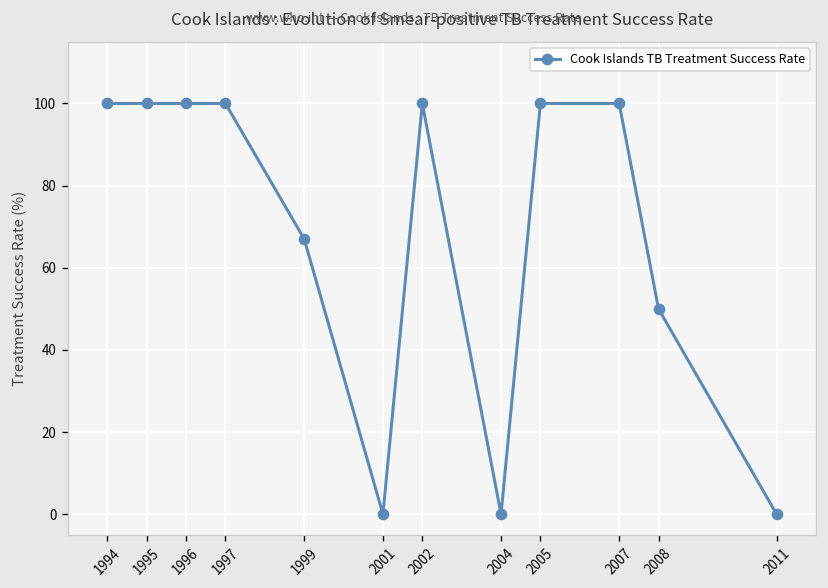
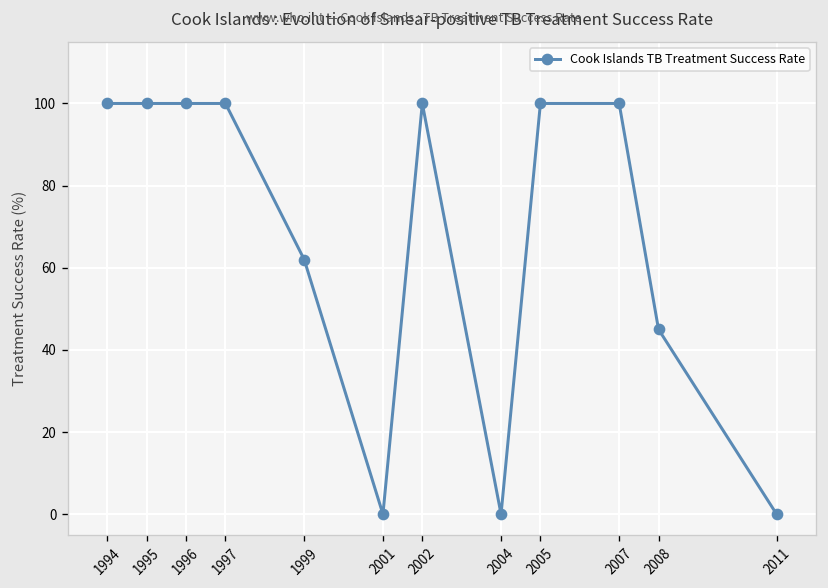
  {
    "1994": 100,
    "1995": 100,
    "1996": 100,
    "1997": 100,
-   "1999": 67,
+   "1999": 62,
    "2001": 0,
    "2002": 100,
    "2004": 0,
    "2005": 100,
    "2007": 100,
-   "2008": 50,
+   "2008": 45,
    "2011": 0
  }
